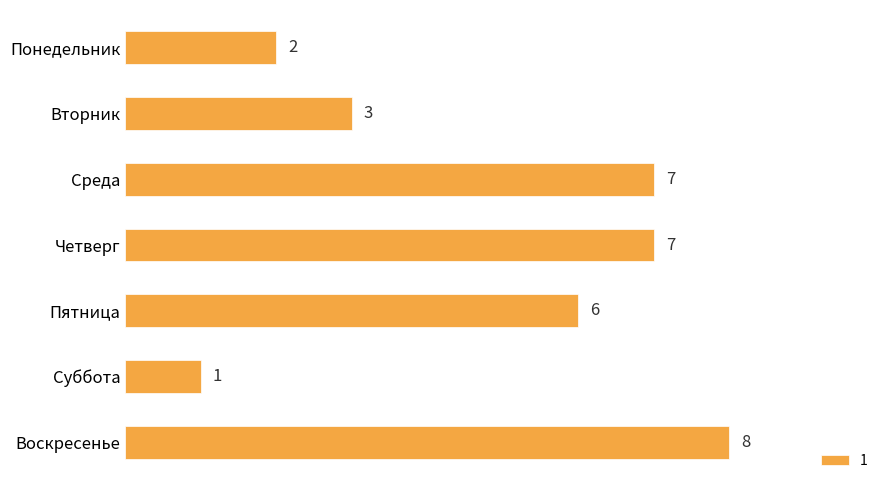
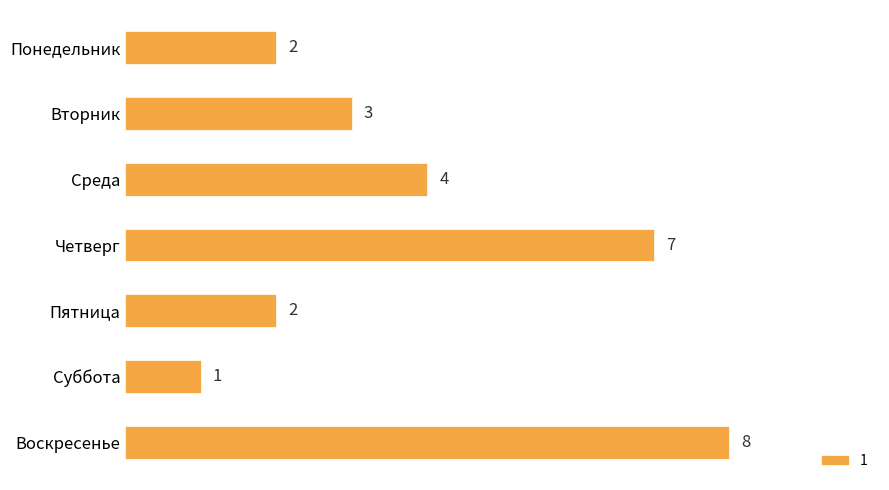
  {
    "Понедельник": 2,
    "Вторник": 3,
-   "Среда": 7,
+   "Среда": 4,
    "Четверг": 7,
-   "Пятница": 6,
+   "Пятница": 2,
    "Суббота": 1,
    "Воскресенье": 8
  }
